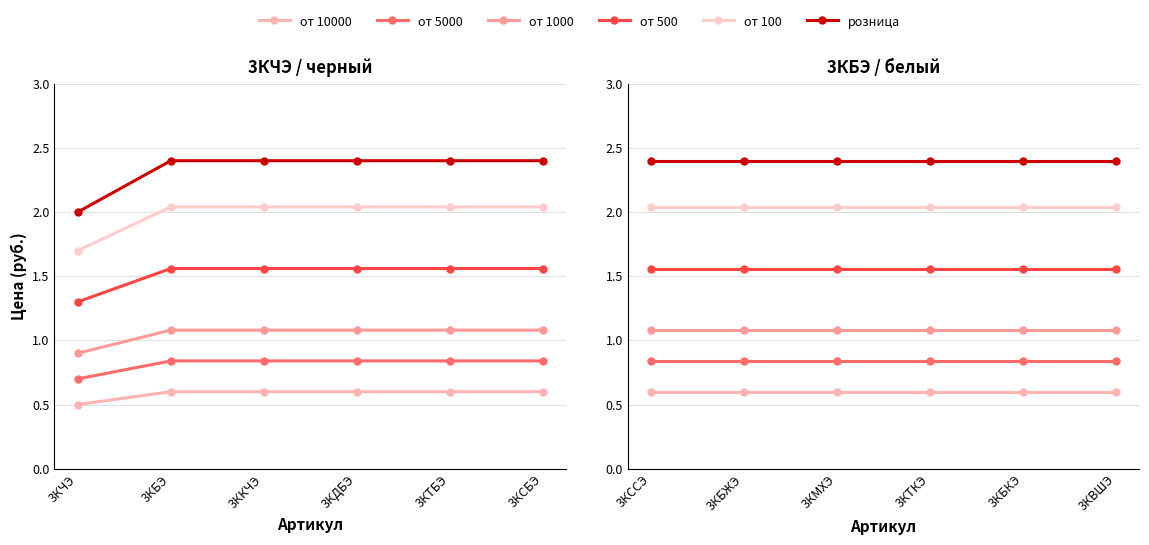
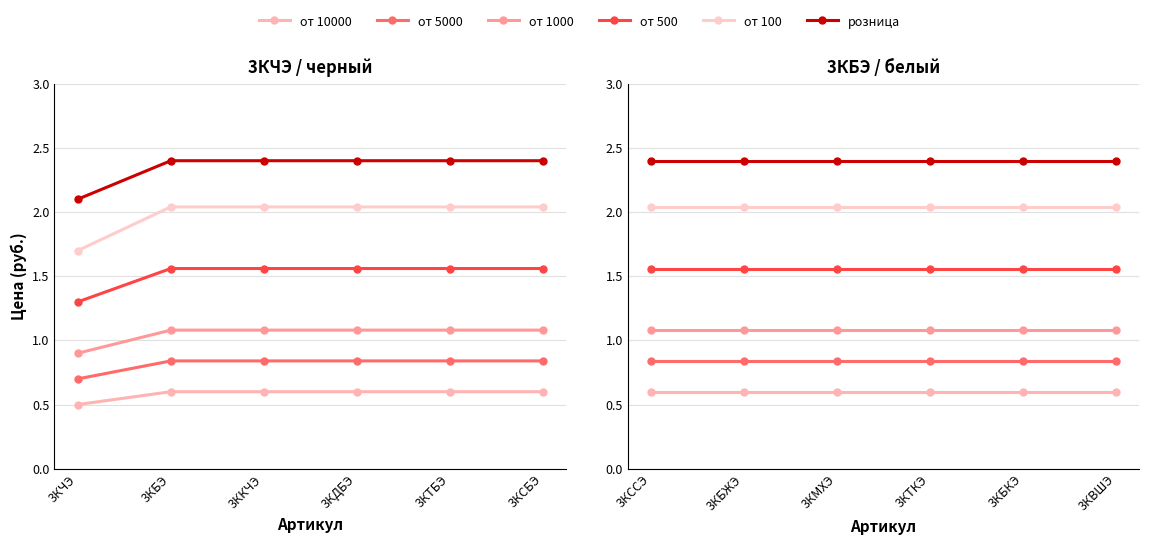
  {
    "3КЧЭ / черный": {
      "розница": {
-       "3КЧЭ": 2.0,
+       "3КЧЭ": 2.1,
        "3КБЭ": 2.4,
        "3ККЧЭ": 2.4,
        "3КДБЭ": 2.4,
        "3КТБЭ": 2.4,
        "3КСБЭ": 2.4
      }
    },
    "3КБЭ / белый": {
      "розница": {
        "3КССЭ": 2.40,
        "3КБЖЭ": 2.40,
        "3КМХЭ": 2.40,
        "3КТКЭ": 2.40,
        "3КБКЭ": 2.40,
        "3КВШЭ": 2.40
      }
    }
  }
